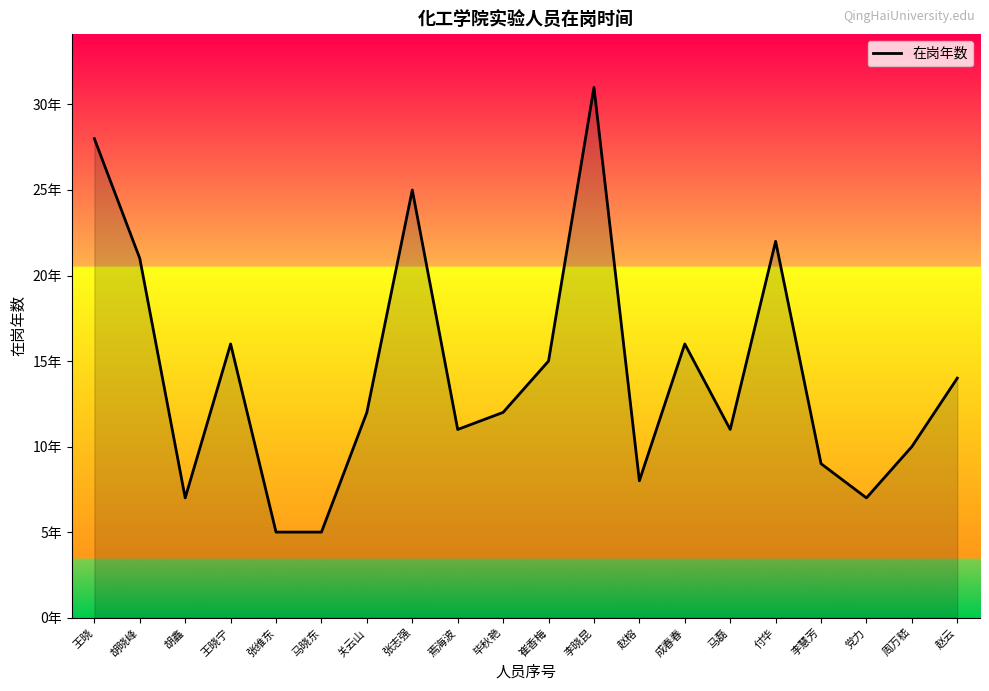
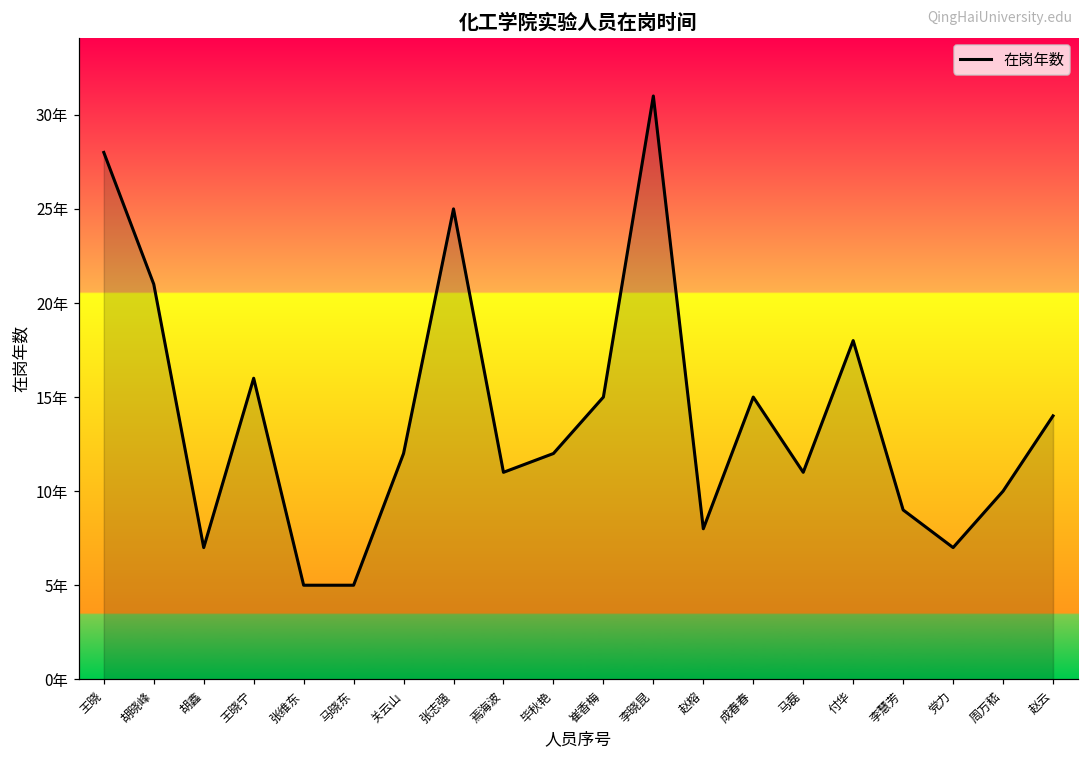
  {
    "王晓": "28年",
    "胡晓峰": "21年",
    "胡鑫": "7年",
    "王晓宁": "16年",
    "张维东": "5年",
    "马晓东": "5年",
    "关云山": "12年",
    "张志强": "25年",
    "焉海波": "11年",
    "毕秋艳": "12年",
    "崔香梅": "15年",
    "李晓昆": "31年",
    "赵榕": "8年",
-   "成春春": "16年",
+   "成春春": "15年",
    "马磊": "11年",
-   "付华": "22年",
+   "付华": "18年",
    "李慧芳": "9年",
    "党力": "7年",
    "周万嵇": "10年",
    "赵云": "14年"
  }
